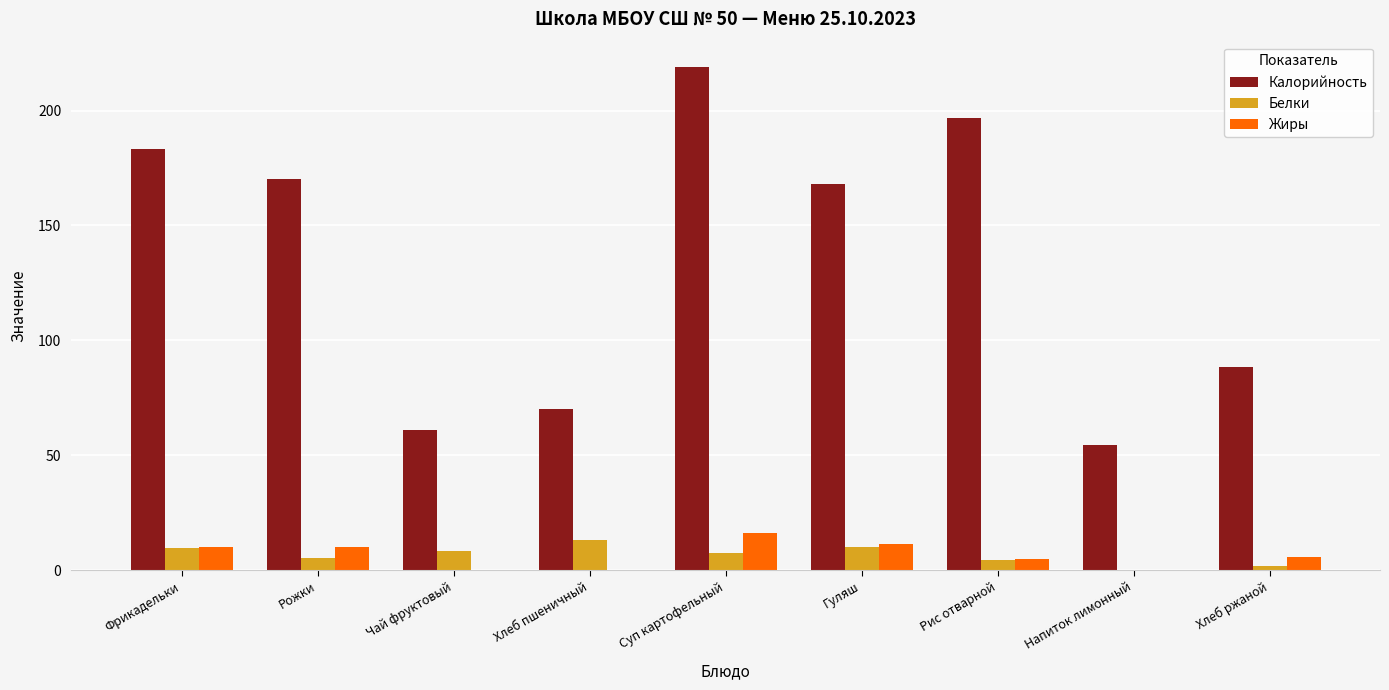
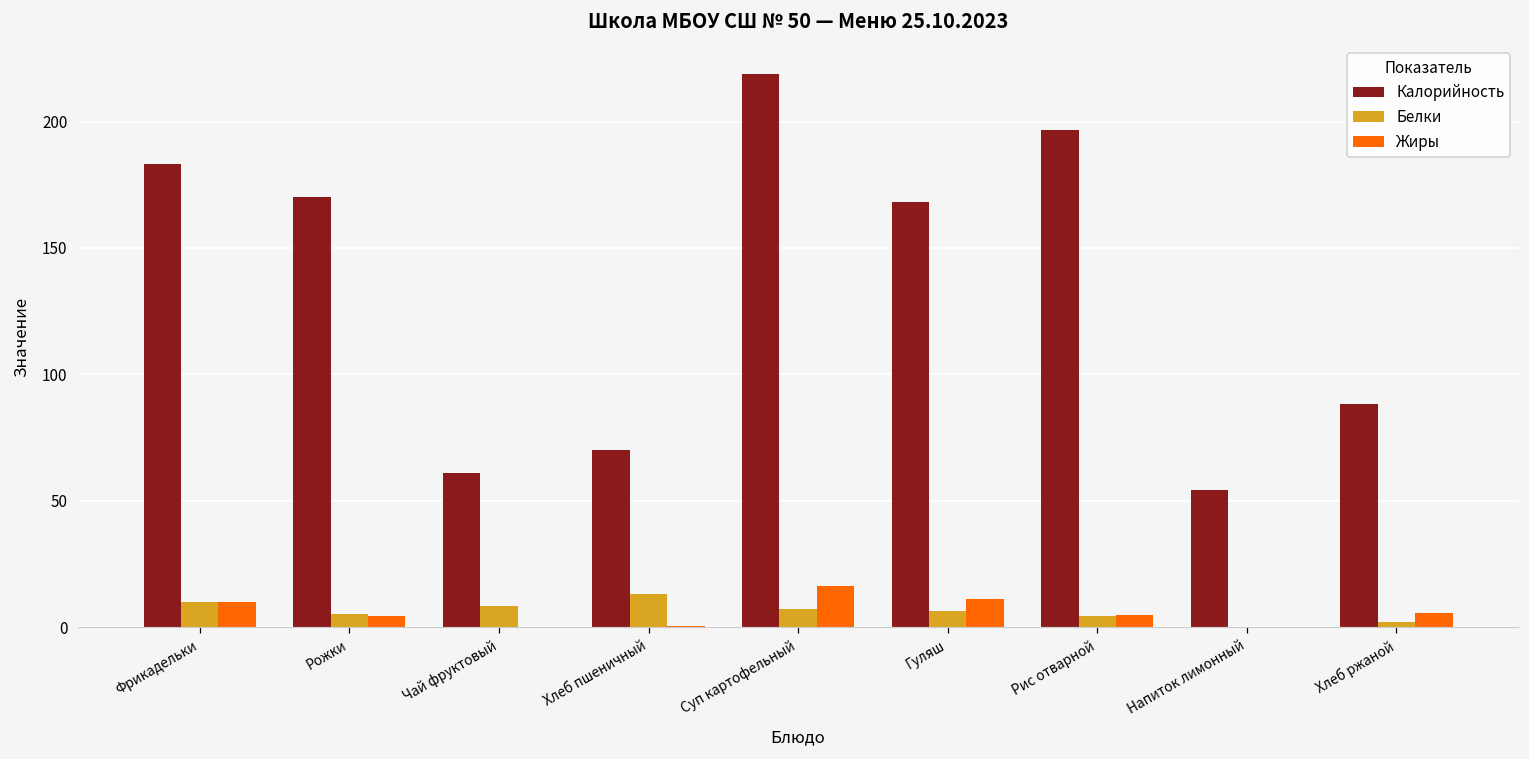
  {
    "Калорийность": {
      "Фрикадельки": 183,
      "Рожки": 170,
      "Чай фруктовый": 61,
      "Хлеб пшеничный": 70,
      "Суп картофельный": 219,
      "Гуляш": 168,
      "Рис отварной": 197,
      "Напиток лимонный": 54,
      "Хлеб ржаной": 88
    },
    "Белки": {
      "Фрикадельки": 10,
      "Рожки": 5,
      "Чай фруктовый": 9,
      "Хлеб пшеничный": 13,
      "Суп картофельный": 7,
-     "Гуляш": 10,
+     "Гуляш": 6,
      "Рис отварной": 4,
      "Хлеб ржаной": 2
    },
    "Жиры": {
      "Фрикадельки": 10,
-     "Рожки": 10,
+     "Рожки": 4,
      "Чай фруктовый": 0,
      "Суп картофельный": 16,
      "Гуляш": 11,
      "Рис отварной": 5,
      "Напиток лимонный": 0,
      "Хлеб ржаной": 6
    }
  }
